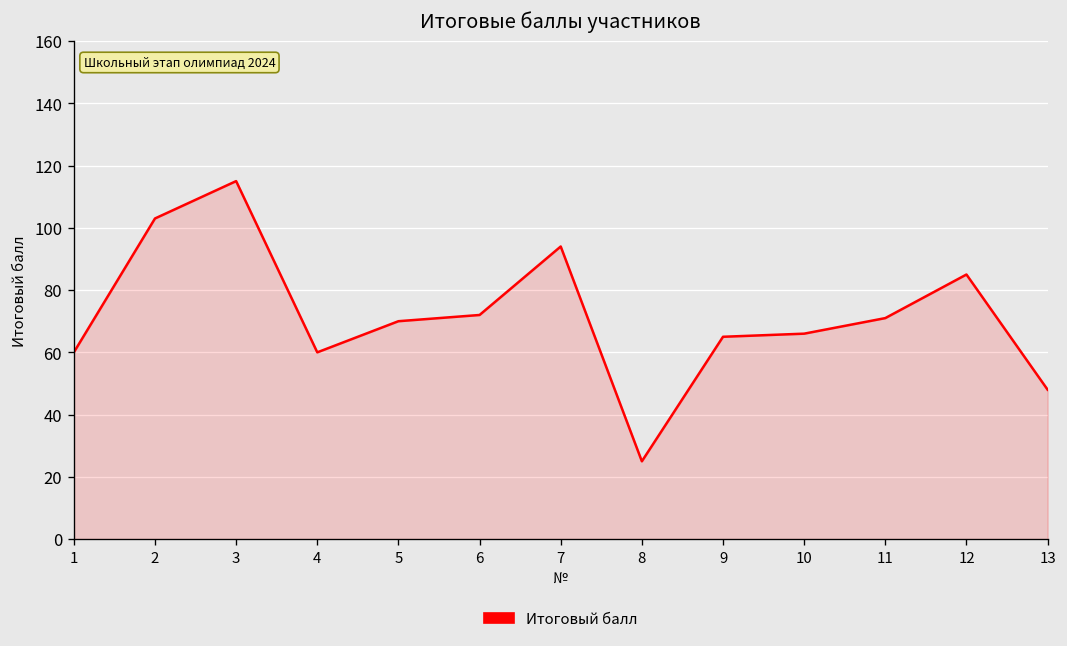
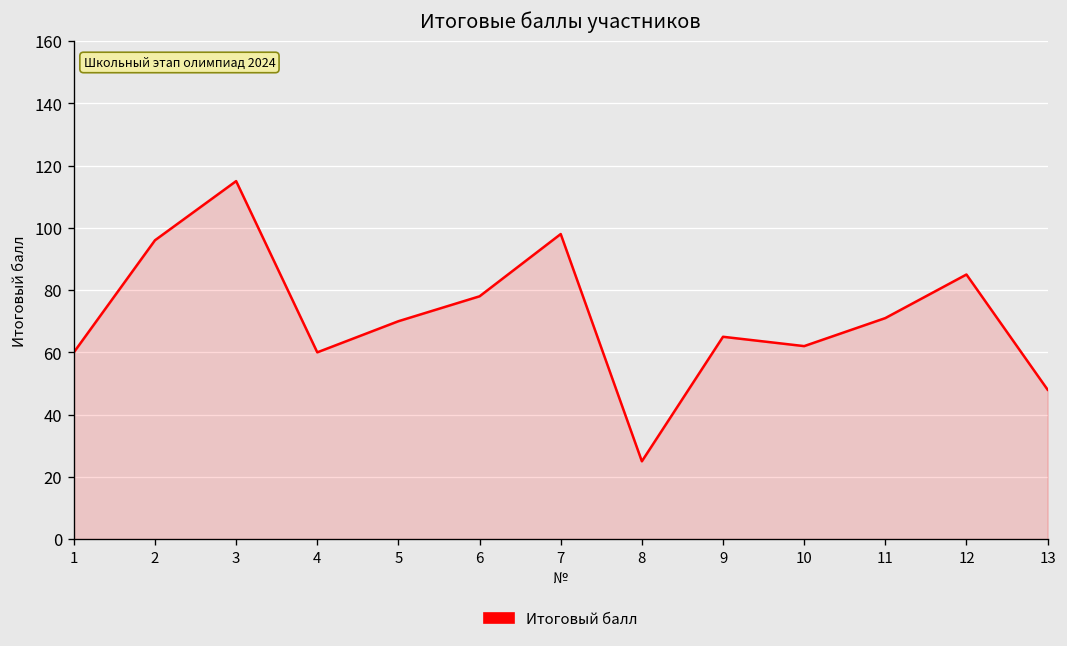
  {
    "1": 60,
-   "2": 103,
+   "2": 96,
    "3": 115,
    "4": 60,
    "5": 70,
-   "6": 72,
-   "7": 94,
+   "6": 78,
+   "7": 98,
    "8": 25,
    "9": 65,
-   "10": 66,
+   "10": 62,
    "11": 71,
    "12": 85,
    "13": 48
  }
